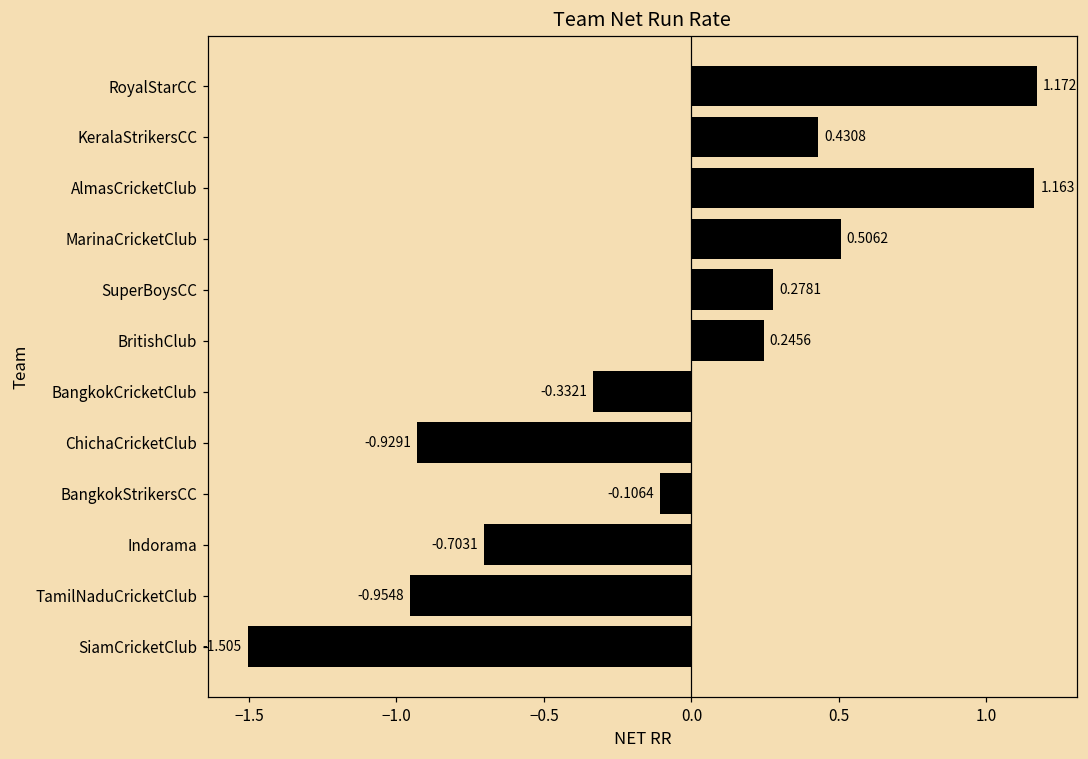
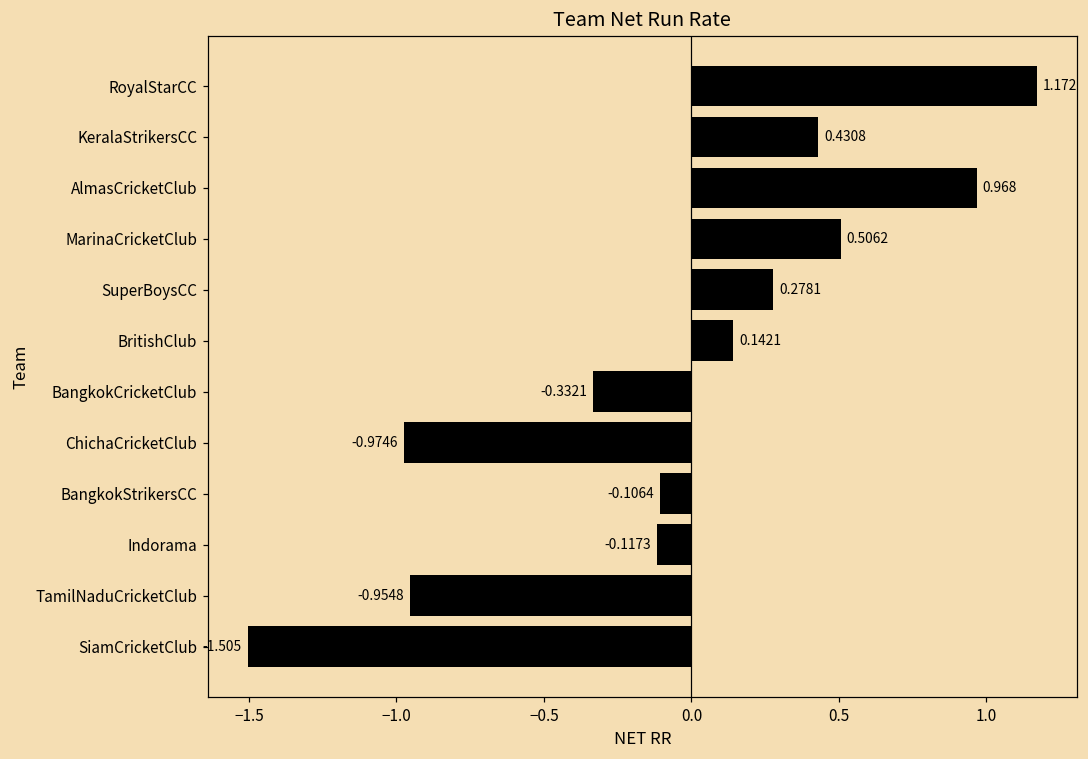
  {
    "RoyalStarCC": 1.172,
    "KeralaStrikersCC": 0.4308,
-   "AlmasCricketClub": 1.163,
+   "AlmasCricketClub": 0.968,
    "MarinaCricketClub": 0.5062,
    "SuperBoysCC": 0.2781,
-   "BritishClub": 0.2456,
+   "BritishClub": 0.1421,
    "BangkokCricketClub": -0.3321,
-   "ChichaCricketClub": -0.9291,
+   "ChichaCricketClub": -0.9746,
    "BangkokStrikersCC": -0.1064,
-   "Indorama": -0.7031,
+   "Indorama": -0.1173,
    "TamilNaduCricketClub": -0.9548,
    "SiamCricketClub": -1.505
  }
